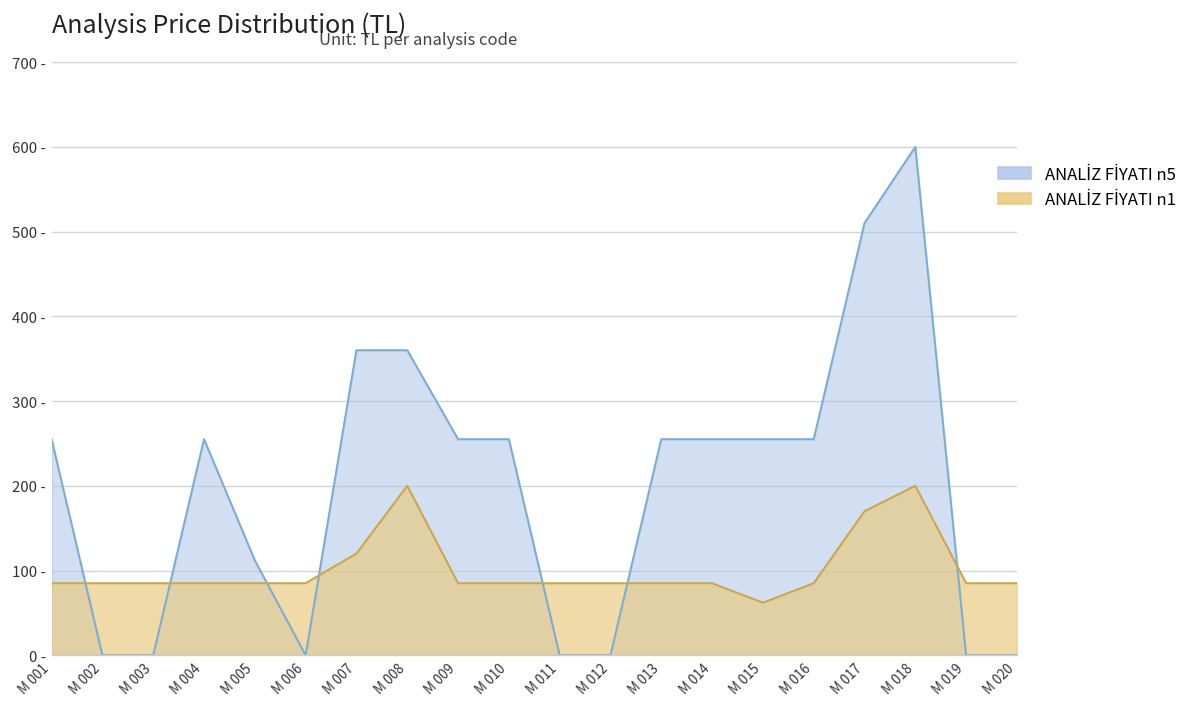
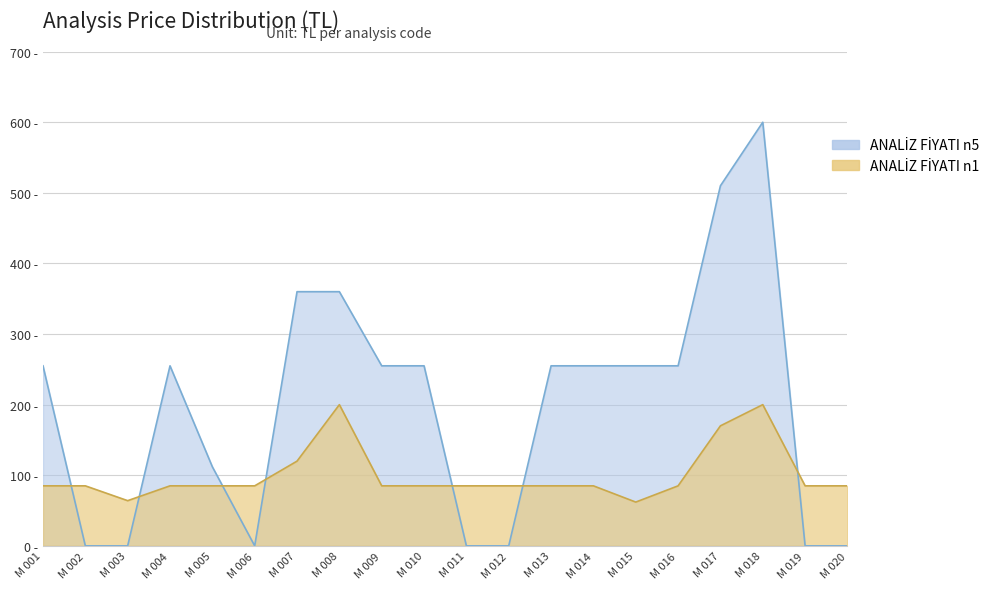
  {
    "ANALİZ FİYATI n5": {
      "M 001": "260 -",
      "M 002": "0 -",
      "M 003": "0 -",
      "M 004": "260 -",
      "M 005": "110 -",
      "M 006": "0 -",
      "M 007": "360 -",
      "M 008": "360 -",
      "M 009": "260 -",
      "M 010": "260 -",
      "M 011": "0 -",
      "M 012": "0 -",
      "M 013": "260 -",
      "M 014": "260 -",
      "M 015": "260 -",
      "M 016": "260 -",
      "M 017": "510 -",
      "M 018": "600 -",
      "M 019": "0 -",
      "M 020": "0 -"
    },
    "ANALİZ FİYATI n1": {
      "M 001": "90 -",
      "M 002": "90 -",
-     "M 003": "90 -",
+     "M 003": "60 -",
      "M 004": "90 -",
      "M 005": "90 -",
      "M 006": "90 -",
      "M 007": "120 -",
      "M 008": "200 -",
      "M 009": "90 -",
      "M 010": "90 -",
      "M 011": "90 -",
      "M 012": "90 -",
      "M 013": "90 -",
      "M 014": "90 -",
      "M 015": "60 -",
      "M 016": "90 -",
      "M 017": "170 -",
      "M 018": "200 -",
      "M 019": "90 -",
      "M 020": "90 -"
    }
  }
